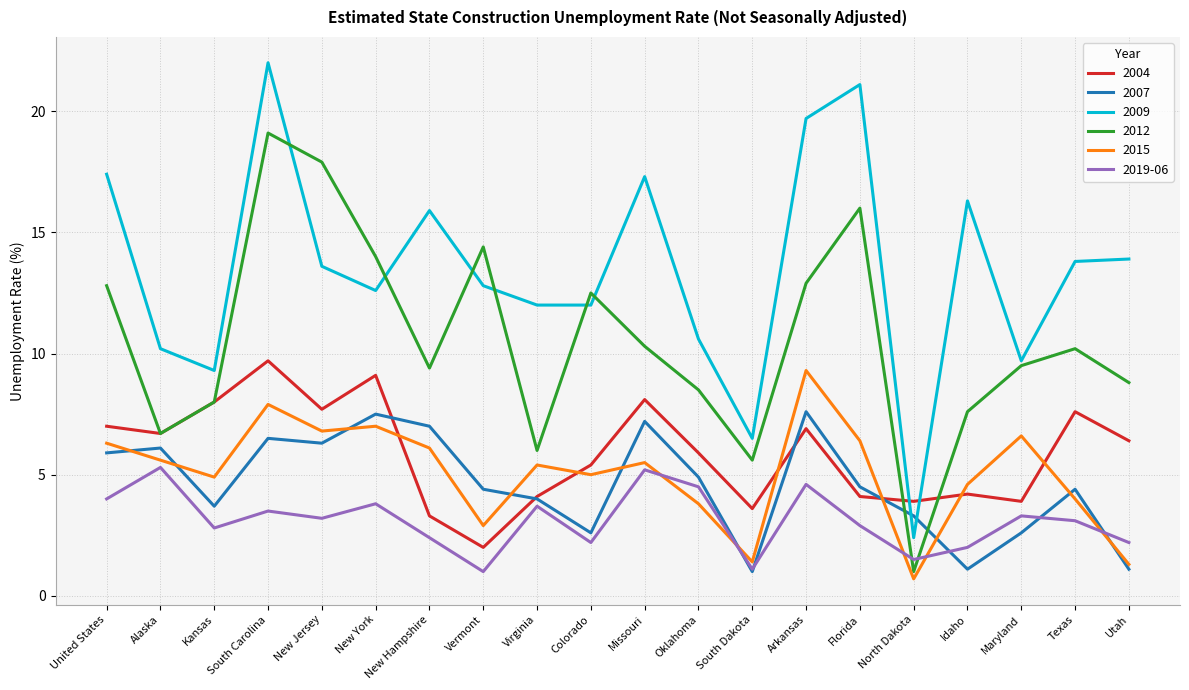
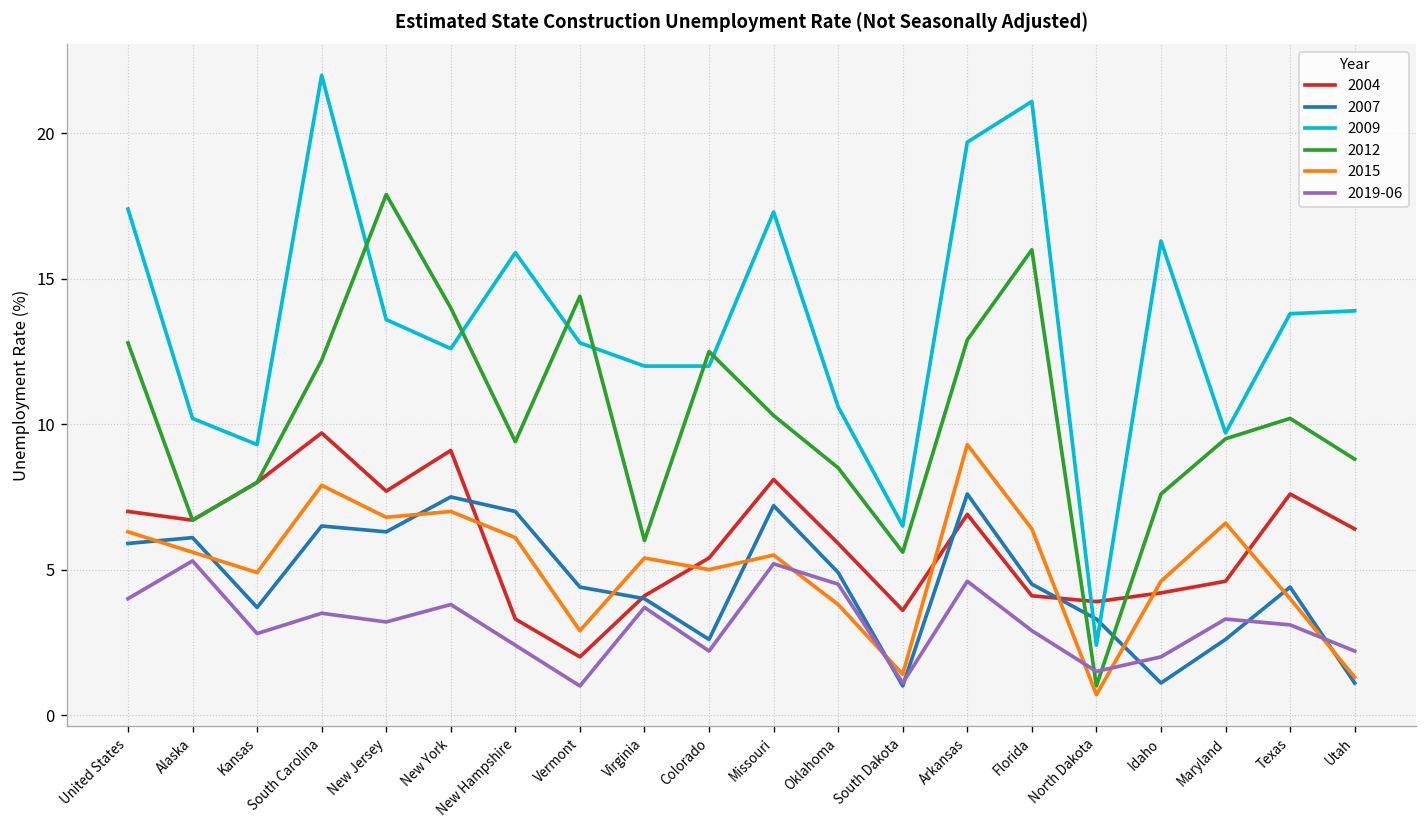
  {
    "2004": {
      "United States": 7.0,
      "South Carolina": 9.7,
      "New Jersey": 7.7,
      "New York": 9.1,
      "New Hampshire": 3.3,
      "Vermont": 2.0,
      "Colorado": 5.4,
      "Missouri": 8.1,
      "Oklahoma": 5.9,
      "South Dakota": 3.6,
      "Arkansas": 6.9,
      "Florida": 4.1,
      "North Dakota": 3.9,
      "Idaho": 4.2,
-     "Maryland": 3.9,
+     "Maryland": 4.6,
      "Texas": 7.6,
      "Utah": 6.4
    },
    "2007": {
      "United States": 5.9,
      "Alaska": 6.1,
      "Kansas": 3.7,
      "South Carolina": 6.5,
      "New Jersey": 6.3,
      "New York": 7.5,
      "New Hampshire": 7.0,
      "Vermont": 4.4,
      "Colorado": 2.6,
      "Missouri": 7.2,
      "Oklahoma": 4.9,
      "Arkansas": 7.6,
      "Florida": 4.5,
      "North Dakota": 3.3,
      "Idaho": 1.1,
      "Maryland": 2.6,
      "Texas": 4.4,
      "Utah": 1.1
    },
    "2009": {
      "United States": 17.4,
      "Alaska": 10.2,
      "Kansas": 9.3,
      "South Carolina": 22.0,
      "New Jersey": 13.6,
      "New York": 12.6,
      "New Hampshire": 15.9,
      "Vermont": 12.8,
      "Virginia": 12.0,
      "Colorado": 12.0,
      "Missouri": 17.3,
      "Oklahoma": 10.6,
      "South Dakota": 6.5,
      "Arkansas": 19.7,
      "Florida": 21.1,
      "North Dakota": 2.4,
      "Idaho": 16.3,
      "Maryland": 9.7,
      "Texas": 13.8,
      "Utah": 13.9
    },
    "2012": {
      "United States": 12.8,
-     "South Carolina": 19.1,
+     "South Carolina": 12.2,
      "New Jersey": 17.9,
      "New York": 14.0,
      "New Hampshire": 9.4,
      "Vermont": 14.4,
      "Virginia": 6.0,
      "Colorado": 12.5,
      "Missouri": 10.3,
      "Oklahoma": 8.5,
      "South Dakota": 5.6,
      "Arkansas": 12.9,
      "Florida": 16.0,
      "North Dakota": 1.0,
      "Idaho": 7.6,
      "Maryland": 9.5,
      "Texas": 10.2,
      "Utah": 8.8
    },
    "2015": {
      "United States": 6.3,
      "Alaska": 5.6,
      "Kansas": 4.9,
      "South Carolina": 7.9,
      "New Jersey": 6.8,
      "New York": 7.0,
      "New Hampshire": 6.1,
      "Vermont": 2.9,
      "Virginia": 5.4,
      "Colorado": 5.0,
      "Missouri": 5.5,
      "Oklahoma": 3.8,
      "South Dakota": 1.4,
      "Arkansas": 9.3,
      "Florida": 6.4,
      "North Dakota": 0.7,
      "Idaho": 4.6,
      "Maryland": 6.6,
      "Texas": 4.0,
      "Utah": 1.3
    },
    "2019-06": {
      "United States": 4.0,
      "Alaska": 5.3,
      "Kansas": 2.8,
      "South Carolina": 3.5,
      "New Jersey": 3.2,
      "New York": 3.8,
      "New Hampshire": 2.4,
      "Vermont": 1.0,
      "Virginia": 3.7,
      "Colorado": 2.2,
      "Missouri": 5.2,
      "Oklahoma": 4.5,
      "Arkansas": 4.6,
      "Florida": 2.9,
      "North Dakota": 1.5,
      "Idaho": 2.0,
      "Maryland": 3.3,
      "Texas": 3.1,
      "Utah": 2.2
    }
  }
